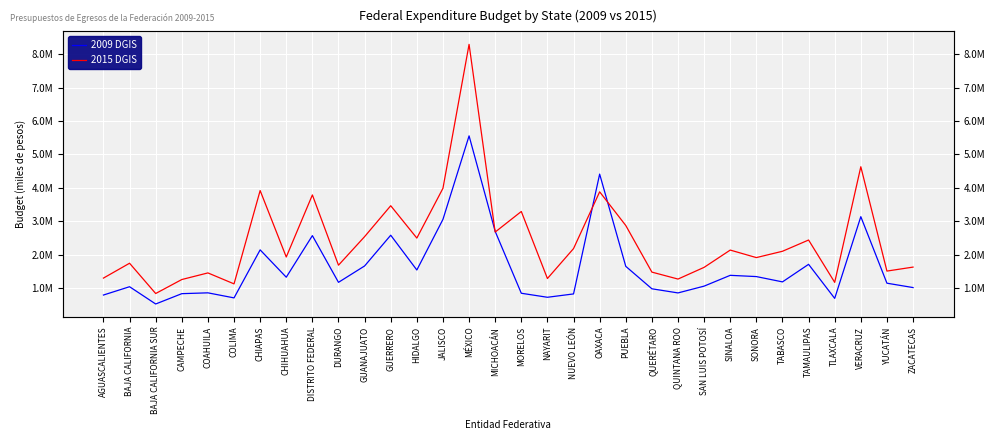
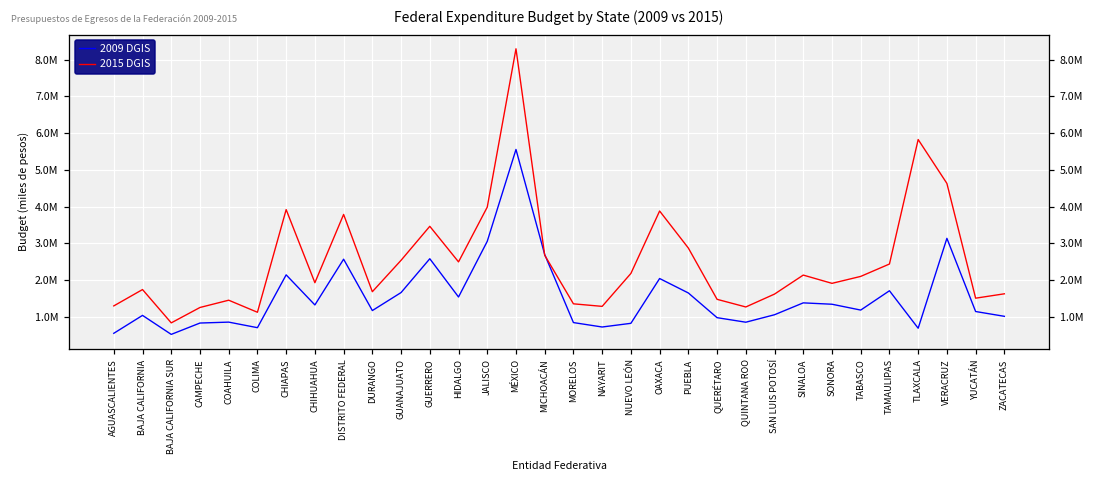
  {
    "2009 DGIS": {
-     "AGUASCALIENTES": 800000,
+     "AGUASCALIENTES": 500000,
      "BAJA CALIFORNIA": 1000000,
      "BAJA CALIFORNIA SUR": 500000,
      "CAMPECHE": 800000,
      "COAHUILA": 900000,
      "COLIMA": 700000,
      "CHIAPAS": 2100000,
      "CHIHUAHUA": 1300000,
      "DISTRITO FEDERAL": 2600000,
      "DURANGO": 1200000,
      "GUANAJUATO": 1700000,
      "GUERRERO": 2600000,
      "HIDALGO": 1500000,
      "JALISCO": 3100000,
      "MÉXICO": 5600000,
      "MORELOS": 800000,
      "NAYARIT": 700000,
      "NUEVO LEÓN": 800000,
-     "OAXACA": 4400000,
+     "OAXACA": 2000000,
      "PUEBLA": 1600000,
      "QUERÉTARO": 1000000,
      "QUINTANA ROO": 900000,
      "SAN LUIS POTOSÍ": 1100000,
      "SINALOA": 1400000,
      "SONORA": 1300000,
      "TABASCO": 1200000,
      "TAMAULIPAS": 1700000,
      "TLAXCALA": 700000,
      "VERACRUZ": 3100000,
      "YUCATÁN": 1100000,
      "ZACATECAS": 1000000
    },
    "2015 DGIS": {
      "AGUASCALIENTES": 1300000,
      "BAJA CALIFORNIA": 1700000,
      "BAJA CALIFORNIA SUR": 800000,
      "CAMPECHE": 1300000,
      "COAHUILA": 1400000,
      "COLIMA": 1100000,
      "CHIAPAS": 3900000,
      "CHIHUAHUA": 1900000,
      "DISTRITO FEDERAL": 3800000,
      "DURANGO": 1700000,
      "GUANAJUATO": 2500000,
      "GUERRERO": 3500000,
      "HIDALGO": 2500000,
      "JALISCO": 4000000,
      "MÉXICO": 8300000,
-     "MORELOS": 3300000,
+     "MORELOS": 1400000,
      "NAYARIT": 1300000,
      "NUEVO LEÓN": 2200000,
      "OAXACA": 3900000,
      "PUEBLA": 2900000,
      "QUERÉTARO": 1500000,
      "QUINTANA ROO": 1300000,
      "SAN LUIS POTOSÍ": 1600000,
      "SINALOA": 2100000,
      "SONORA": 1900000,
      "TABASCO": 2100000,
      "TAMAULIPAS": 2400000,
-     "TLAXCALA": 1200000,
+     "TLAXCALA": 5800000,
      "VERACRUZ": 4600000,
      "YUCATÁN": 1500000,
      "ZACATECAS": 1600000
    }
  }
